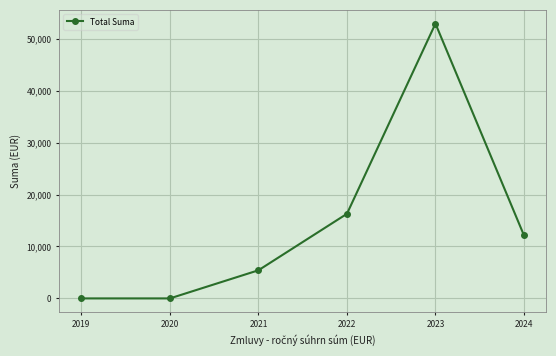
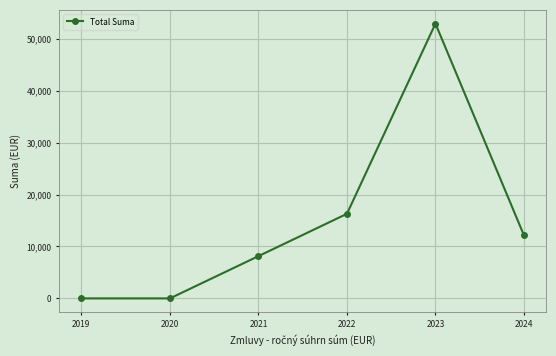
  {
    "2019": "0",
    "2020": "0",
-   "2021": "5,000",
+   "2021": "8,000",
    "2022": "16,000",
    "2023": "53,000",
    "2024": "12,000"
  }
